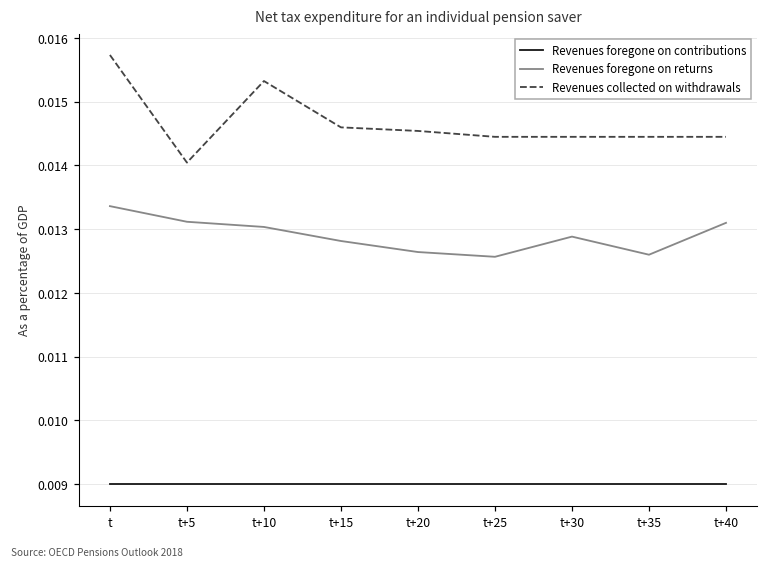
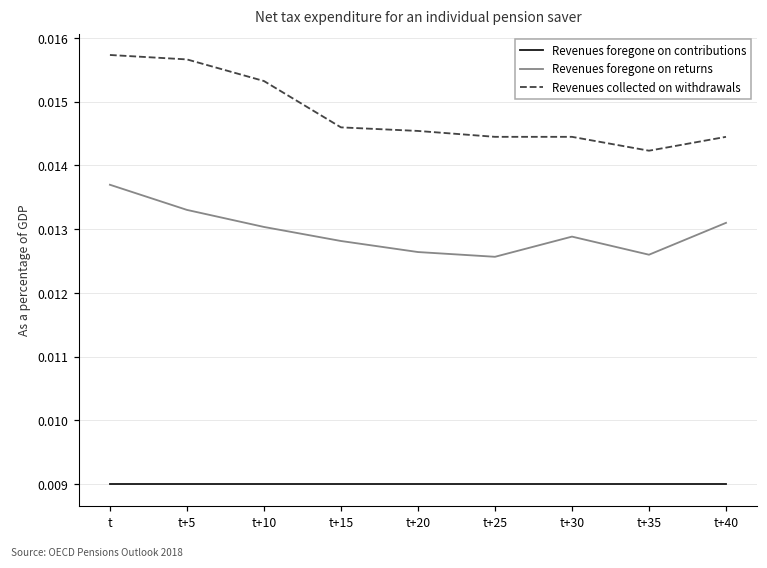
  {
    "Revenues foregone on contributions": {
      "t": 0.0090,
      "t+5": 0.0090,
      "t+10": 0.0090,
      "t+15": 0.0090,
      "t+20": 0.0090,
      "t+25": 0.0090,
      "t+30": 0.0090,
      "t+35": 0.0090,
      "t+40": 0.0090
    },
    "Revenues foregone on returns": {
-     "t": 0.0134,
-     "t+5": 0.0131,
+     "t": 0.0137,
+     "t+5": 0.0133,
      "t+10": 0.0130,
      "t+15": 0.0128,
      "t+20": 0.0126,
      "t+25": 0.0126,
      "t+30": 0.0129,
      "t+35": 0.0126,
      "t+40": 0.0131
    },
    "Revenues collected on withdrawals": {
      "t": 0.0157,
-     "t+5": 0.0140,
+     "t+5": 0.0157,
      "t+10": 0.0153,
      "t+15": 0.0146,
      "t+20": 0.0145,
      "t+25": 0.0144,
      "t+30": 0.0144,
-     "t+35": 0.0144,
+     "t+35": 0.0142,
      "t+40": 0.0144
    }
  }
